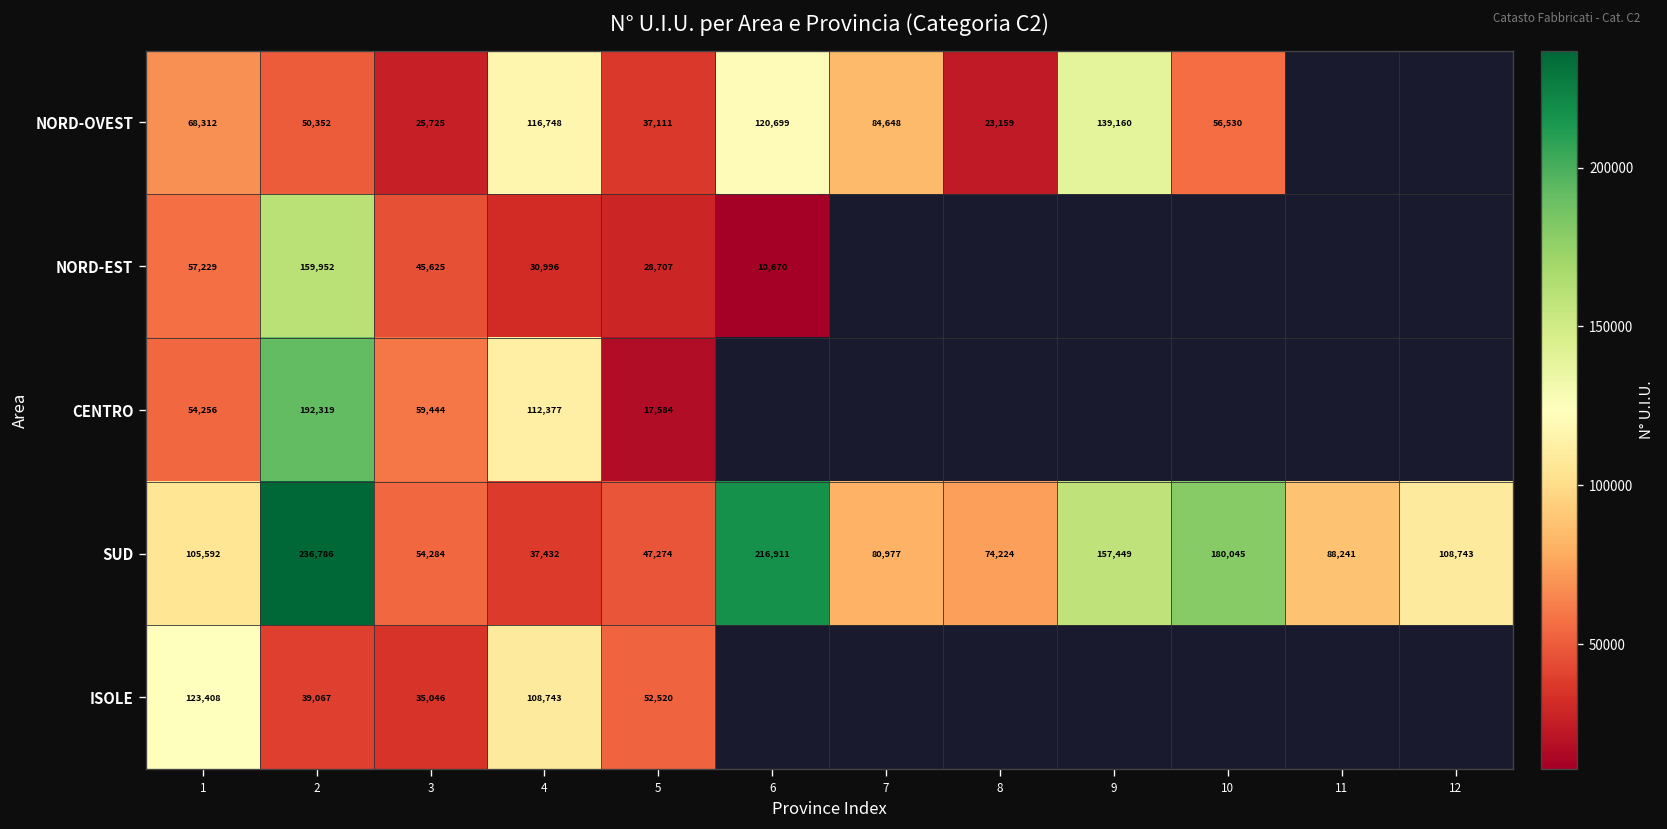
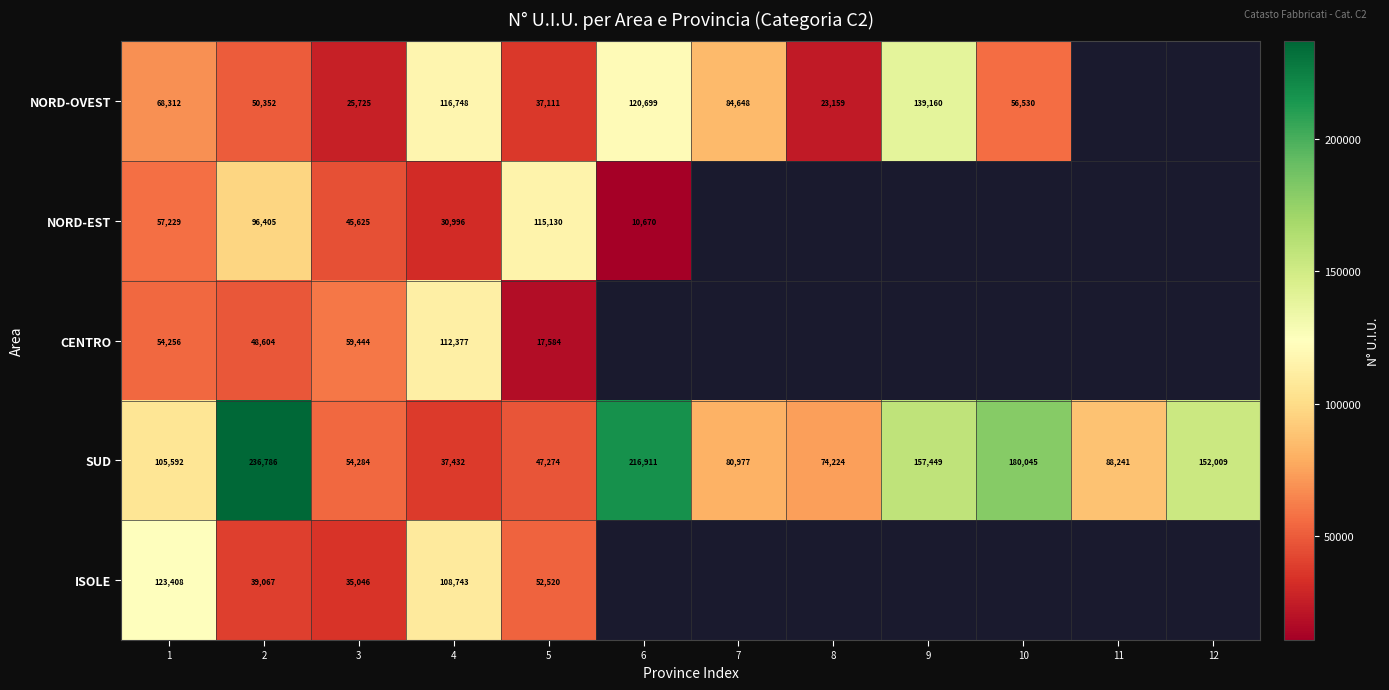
  {
    "NORD-OVEST": {
      "1": "68,312",
      "2": "50,352",
      "3": "25,725",
      "4": "116,748",
      "5": "37,111",
      "6": "120,699",
      "7": "84,648",
      "8": "23,159",
      "9": "139,160",
      "10": "56,530"
    },
    "NORD-EST": {
      "1": "57,229",
-     "2": "159,952",
+     "2": "96,405",
      "3": "45,625",
      "4": "30,996",
-     "5": "28,707",
+     "5": "115,130",
      "6": "10,670"
    },
    "CENTRO": {
      "1": "54,256",
-     "2": "192,319",
+     "2": "48,604",
      "3": "59,444",
      "4": "112,377",
      "5": "17,584"
    },
    "SUD": {
      "1": "105,592",
      "2": "236,786",
      "3": "54,284",
      "4": "37,432",
      "5": "47,274",
      "6": "216,911",
      "7": "80,977",
      "8": "74,224",
      "9": "157,449",
      "10": "180,045",
      "11": "88,241",
-     "12": "108,743"
+     "12": "152,009"
    },
    "ISOLE": {
      "1": "123,408",
      "2": "39,067",
      "3": "35,046",
      "4": "108,743",
      "5": "52,520"
    }
  }
